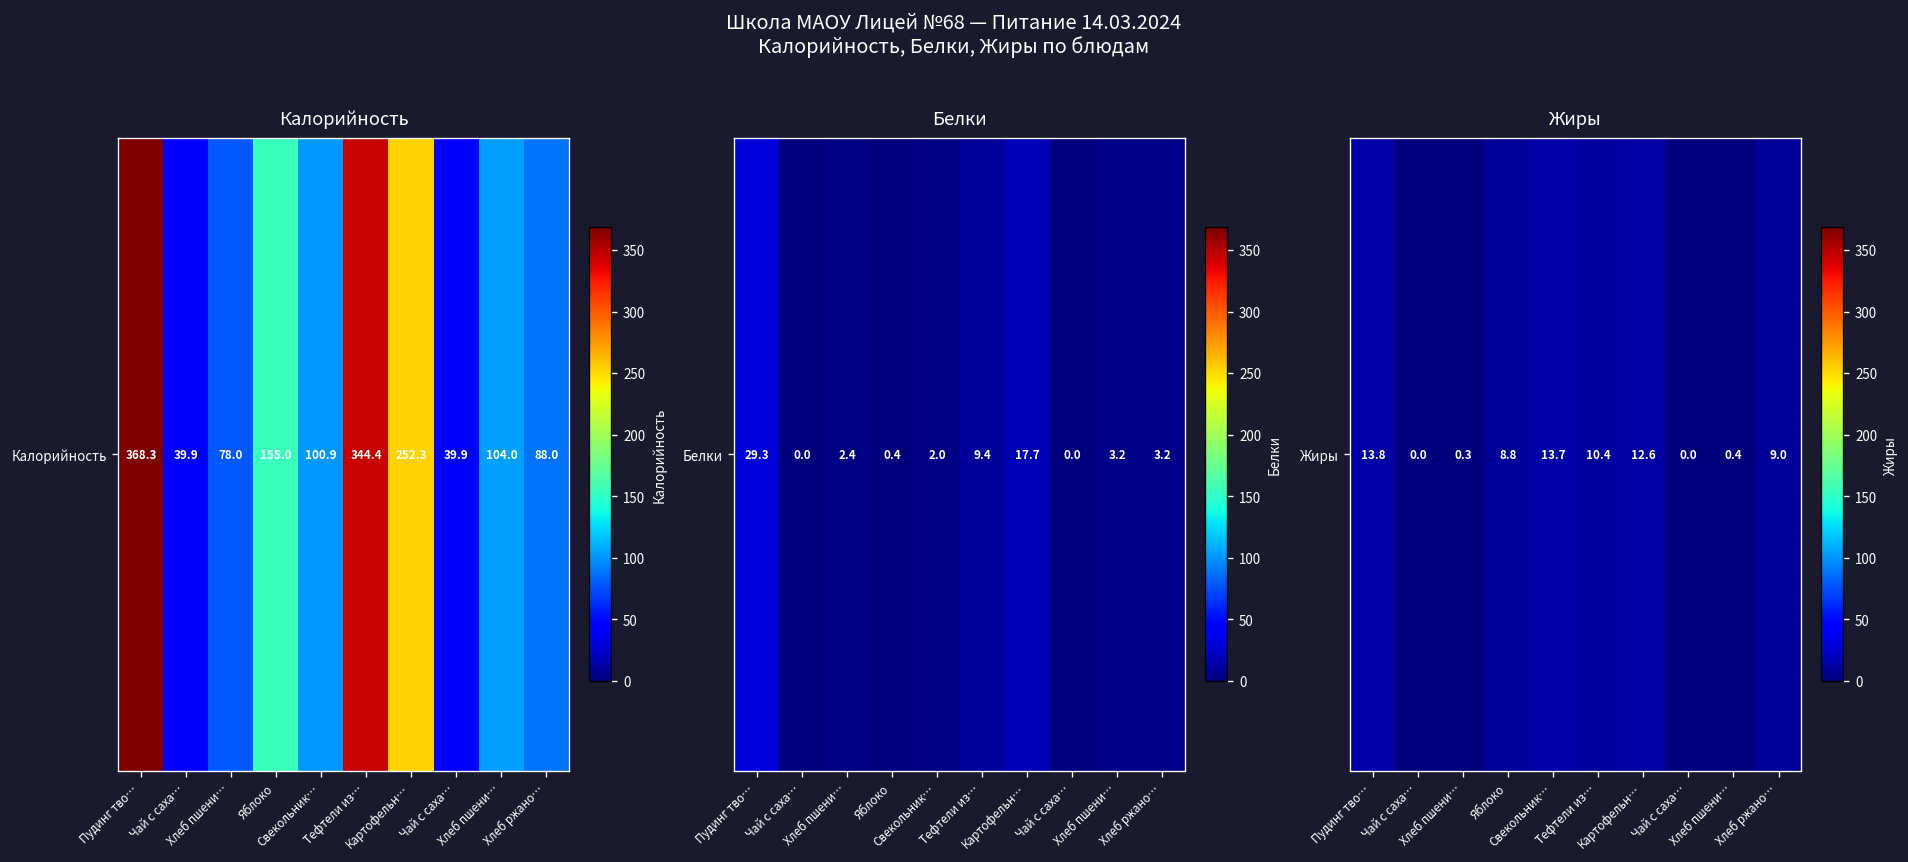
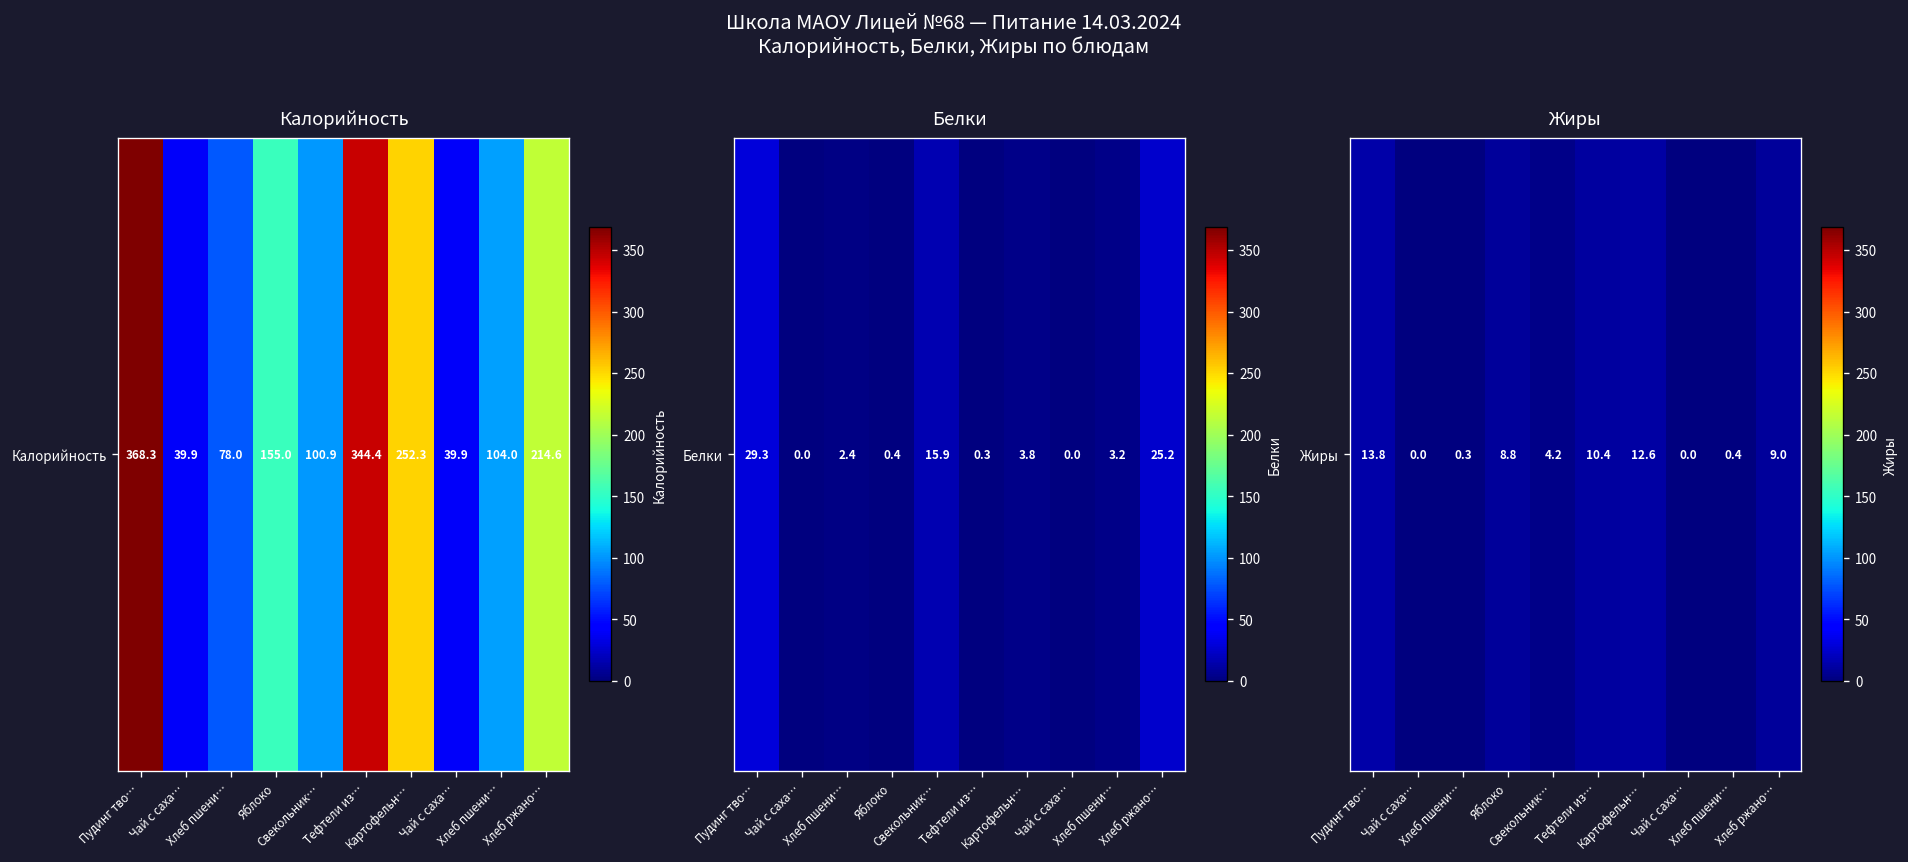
  {
    "Калорийность": {
      "Калорийность": {
        "Пудинг тво…": 368.3,
        "Яблоко": 155.0,
        "Свекольник…": 100.9,
        "Тефтели из…": 344.4,
        "Картофельн…": 252.3,
-       "Хлеб ржано…": 88.0
+       "Хлеб ржано…": 214.6
      }
    },
    "Белки": {
      "Белки": {
        "Пудинг тво…": 29.3,
        "Яблоко": 0.4,
-       "Свекольник…": 2.0,
-       "Тефтели из…": 9.4,
-       "Картофельн…": 17.7,
-       "Хлеб ржано…": 3.2
+       "Свекольник…": 15.9,
+       "Тефтели из…": 0.3,
+       "Картофельн…": 3.8,
+       "Хлеб ржано…": 25.2
      }
    },
    "Жиры": {
      "Жиры": {
        "Пудинг тво…": 13.8,
        "Яблоко": 8.8,
-       "Свекольник…": 13.7,
+       "Свекольник…": 4.2,
        "Тефтели из…": 10.4,
        "Картофельн…": 12.6,
        "Хлеб ржано…": 9.0
      }
    }
  }
